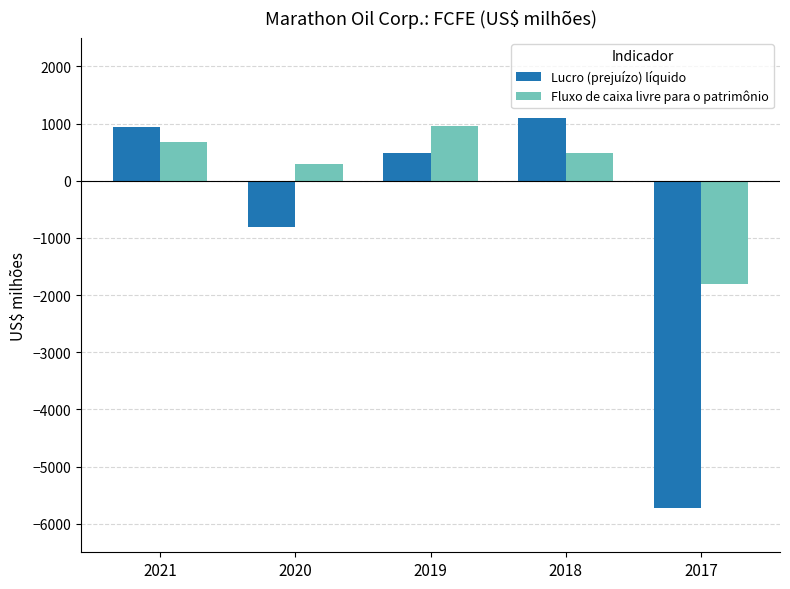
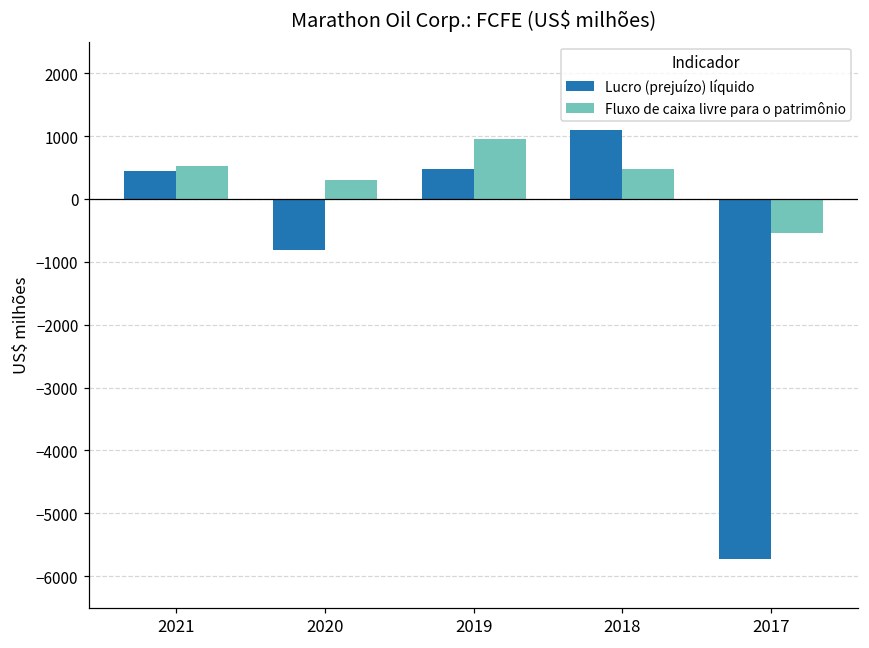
  {
    "Lucro (prejuízo) líquido": {
-     "2021": 900,
+     "2021": 400,
      "2020": -800,
      "2019": 500,
      "2018": 1100,
      "2017": -5700
    },
    "Fluxo de caixa livre para o patrimônio": {
-     "2021": 700,
+     "2021": 500,
      "2020": 300,
      "2019": 1000,
      "2018": 500,
-     "2017": -1800
+     "2017": -500
    }
  }
